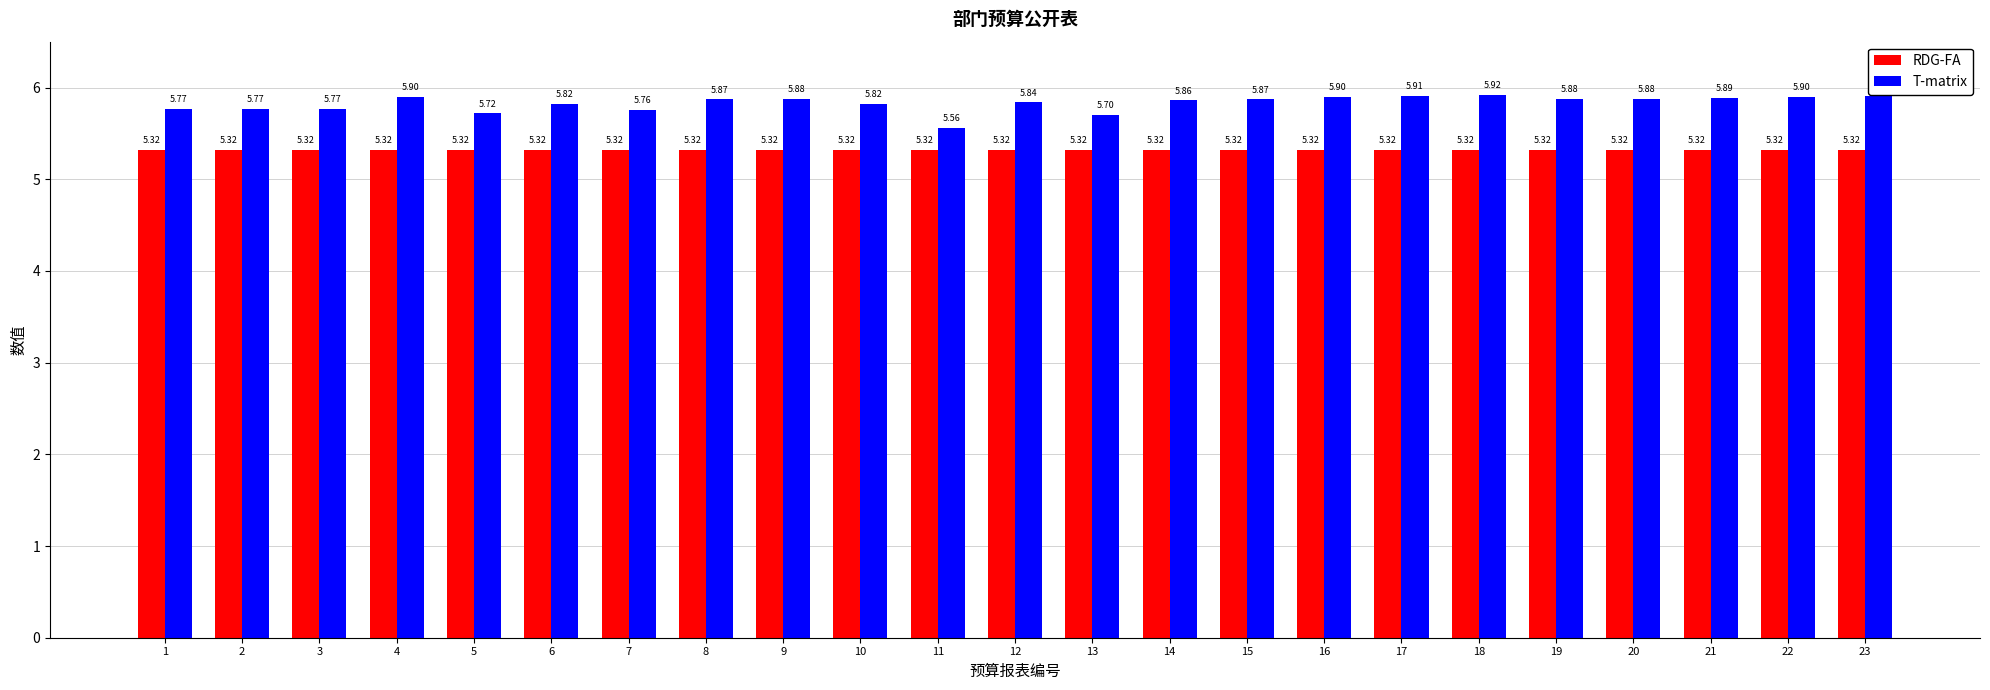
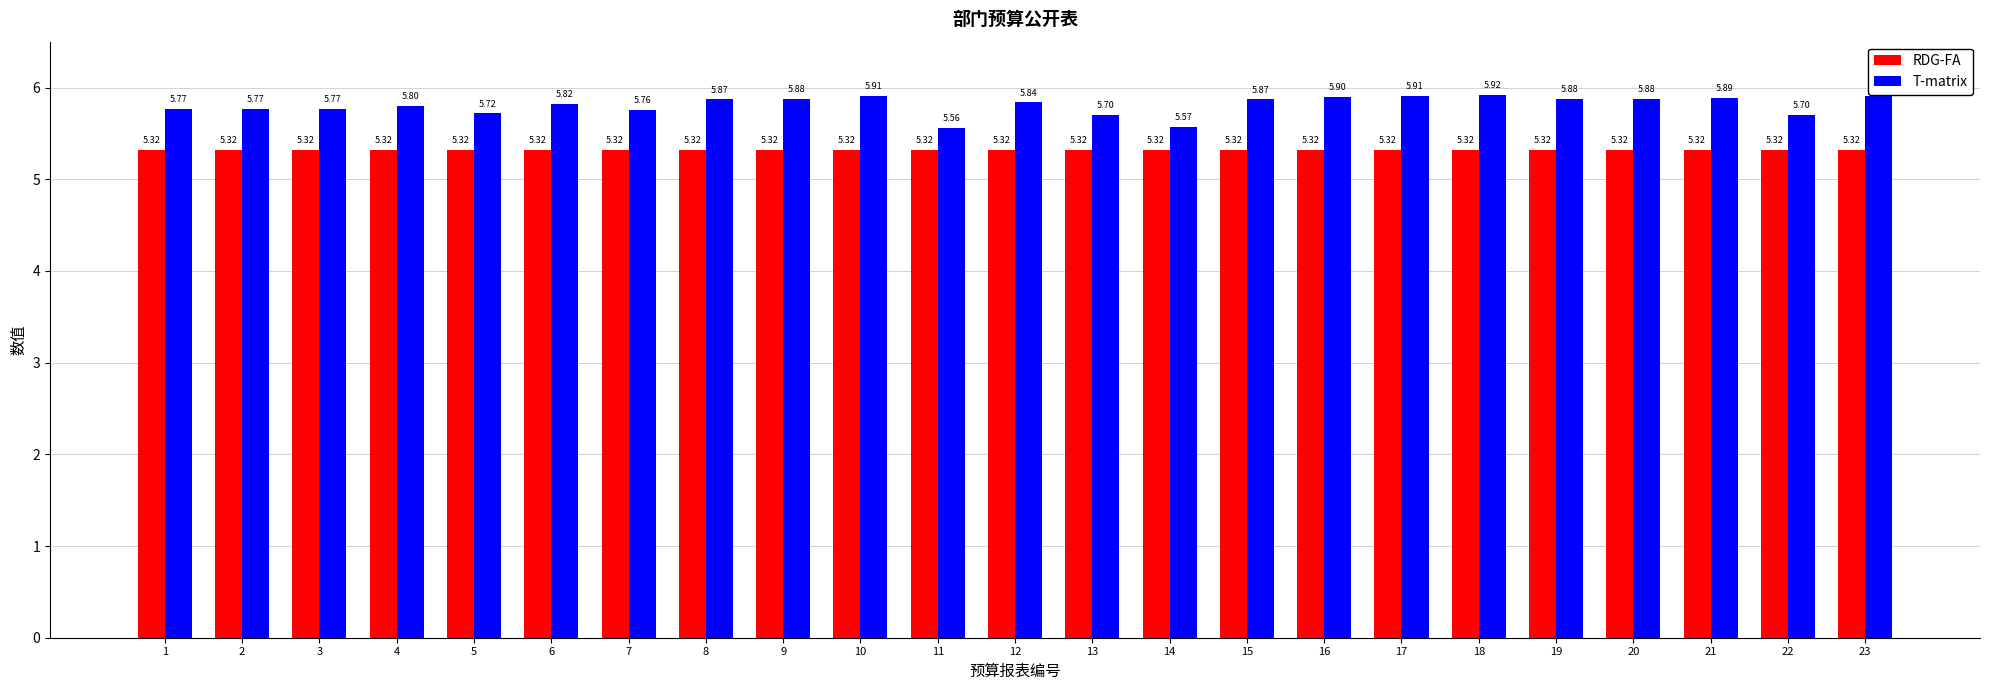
  {
    "RDG-FA": {
      "1": 5.32,
      "2": 5.32,
      "3": 5.32,
      "4": 5.32,
      "5": 5.32,
      "6": 5.32,
      "7": 5.32,
      "8": 5.32,
      "9": 5.32,
      "10": 5.32,
      "11": 5.32,
      "12": 5.32,
      "13": 5.32,
      "14": 5.32,
      "15": 5.32,
      "16": 5.32,
      "17": 5.32,
      "18": 5.32,
      "19": 5.32,
      "20": 5.32,
      "21": 5.32,
      "22": 5.32,
      "23": 5.32
    },
    "T-matrix": {
      "1": 5.77,
      "2": 5.77,
      "3": 5.77,
-     "4": 5.90,
+     "4": 5.80,
      "5": 5.72,
      "6": 5.82,
      "7": 5.76,
      "8": 5.87,
      "9": 5.88,
-     "10": 5.82,
+     "10": 5.91,
      "11": 5.56,
      "12": 5.84,
      "13": 5.70,
-     "14": 5.86,
+     "14": 5.57,
      "15": 5.87,
      "16": 5.90,
      "17": 5.91,
      "18": 5.92,
      "19": 5.88,
      "20": 5.88,
      "21": 5.89,
-     "22": 5.90
+     "22": 5.70
    }
  }
